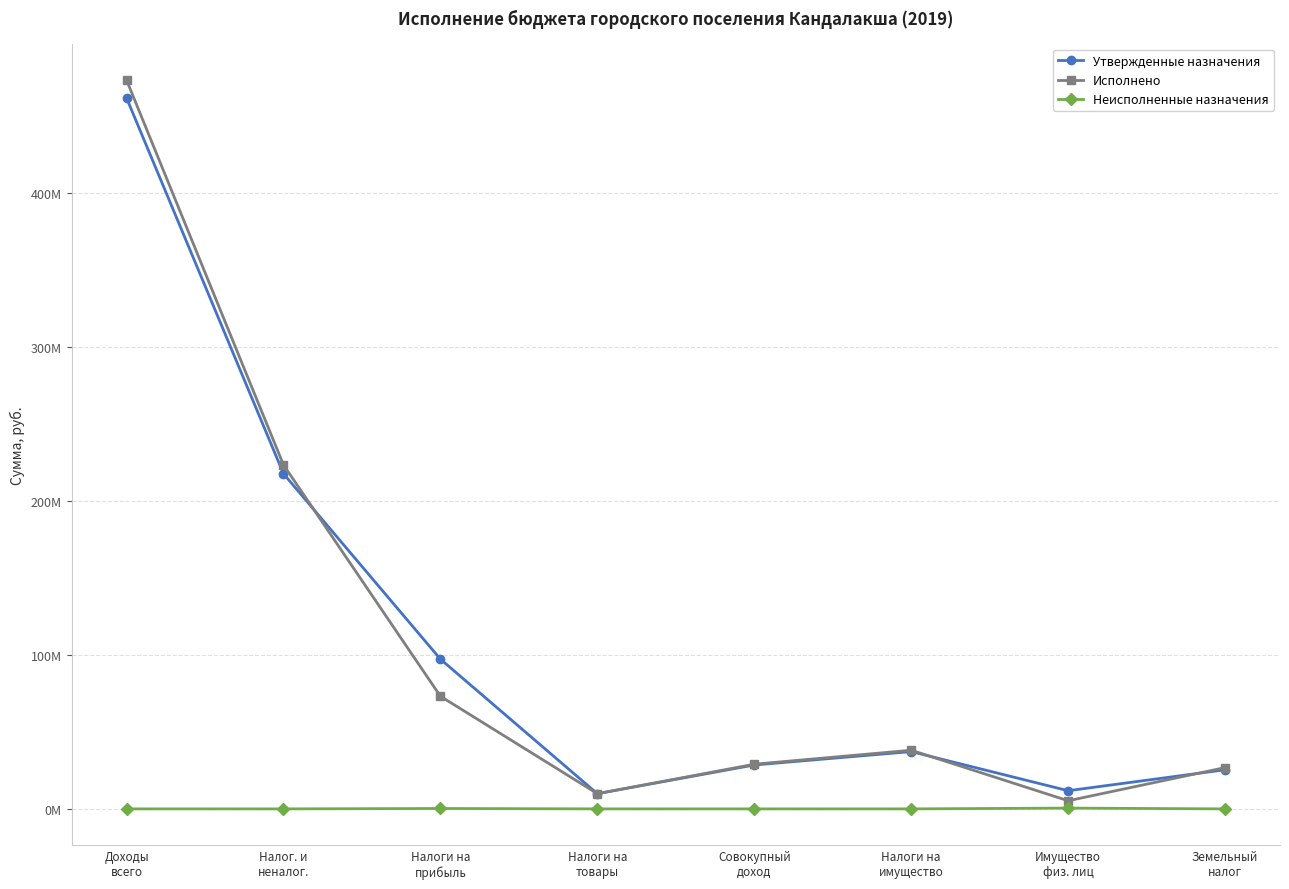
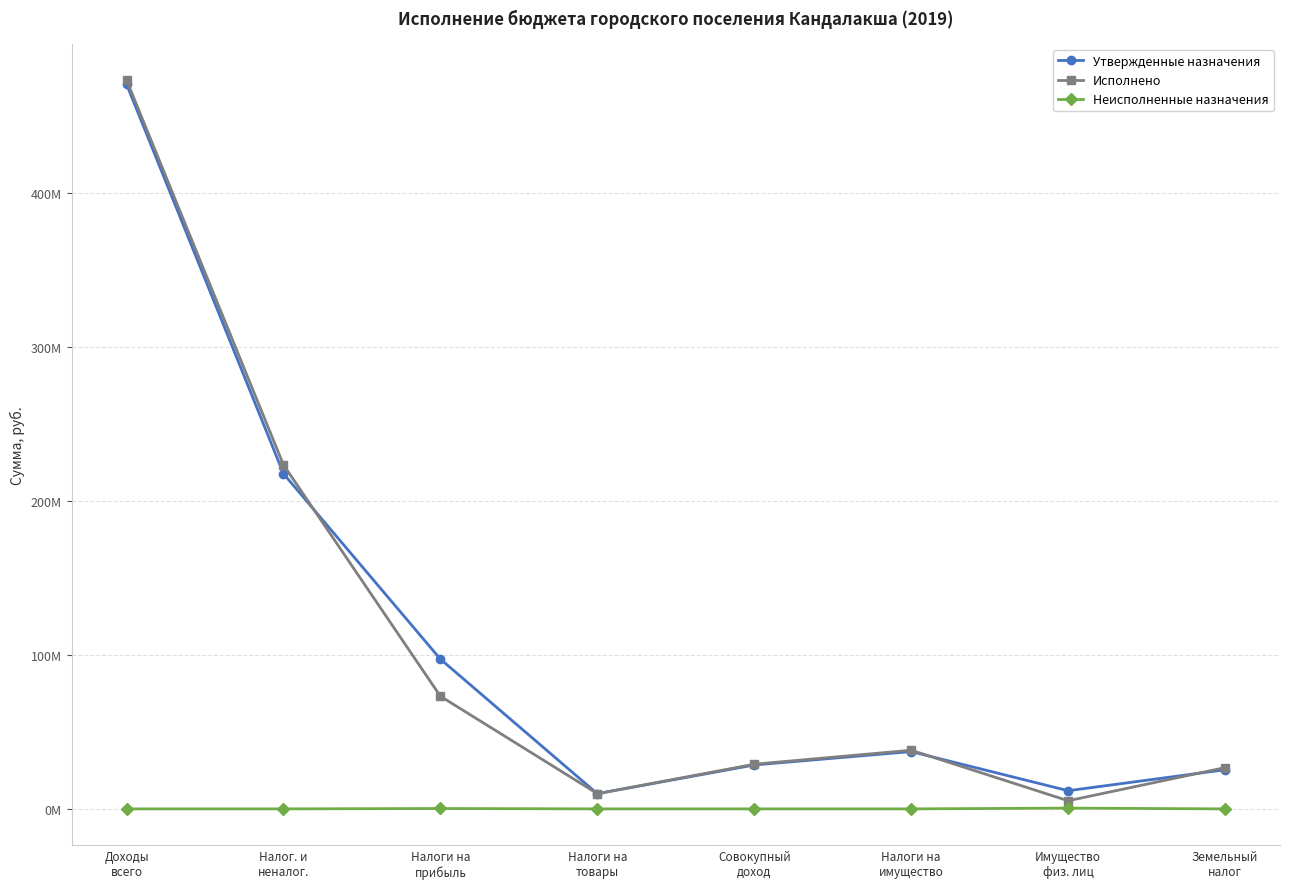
  {
    "Утвержденные назначения": {
-     "Доходы всего": 461000000,
+     "Доходы всего": 470000000,
      "Налог. и неналог.": 218000000,
      "Налоги на прибыль": 97000000,
      "Имущество физ. лиц": 12000000
    },
    "Исполнено": {
      "Доходы всего": 473000000,
      "Налог. и неналог.": 223000000,
      "Налоги на прибыль": 73000000,
      "Имущество физ. лиц": 5000000
    },
    "Неисполненные назначения": {
      "Доходы всего": 0,
      "Налог. и неналог.": 0,
      "Налоги на прибыль": 0,
      "Налоги на товары": 0,
      "Совокупный доход": 0,
      "Налоги на имущество": 0,
      "Имущество физ. лиц": 1000000,
      "Земельный налог": 0
    }
  }
